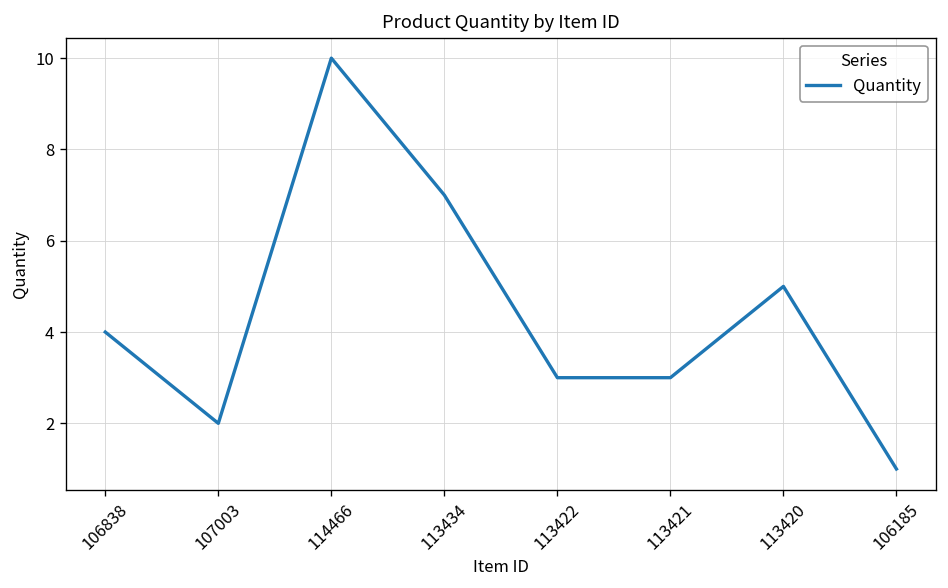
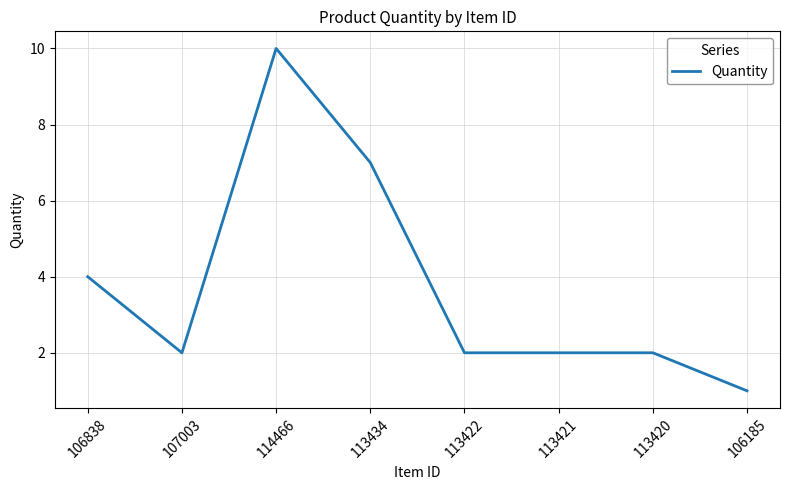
  {
    "106838": 4,
    "107003": 2,
    "114466": 10,
    "113434": 7,
-   "113422": 3,
-   "113421": 3,
-   "113420": 5,
+   "113422": 2,
+   "113421": 2,
+   "113420": 2,
    "106185": 1
  }
